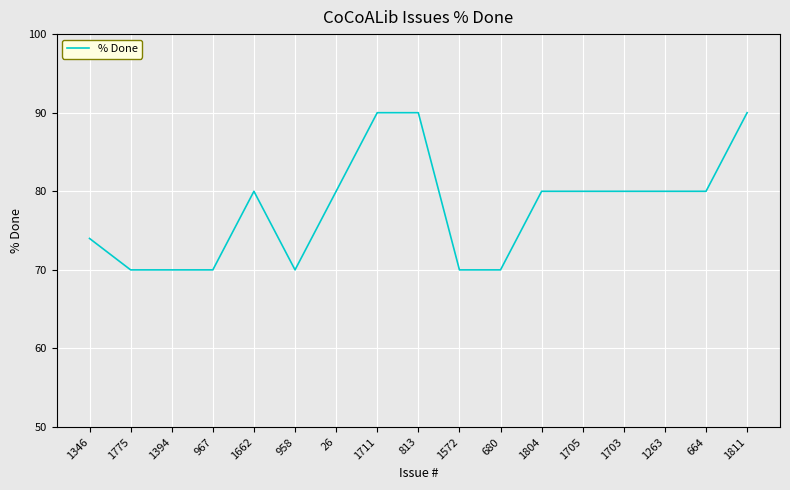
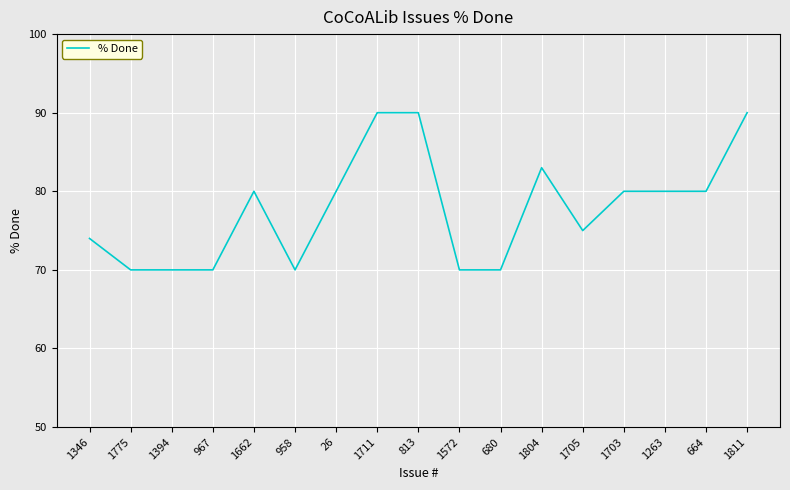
  {
    "1346": 74,
    "1775": 70,
    "1394": 70,
    "967": 70,
    "1662": 80,
    "958": 70,
    "26": 80,
    "1711": 90,
    "813": 90,
    "1572": 70,
    "680": 70,
-   "1804": 80,
-   "1705": 80,
+   "1804": 83,
+   "1705": 75,
    "1703": 80,
    "1263": 80,
    "664": 80,
    "1811": 90
  }
